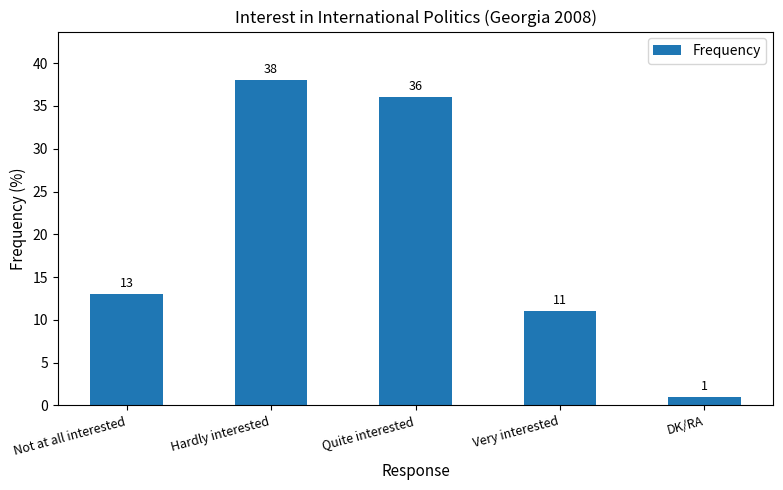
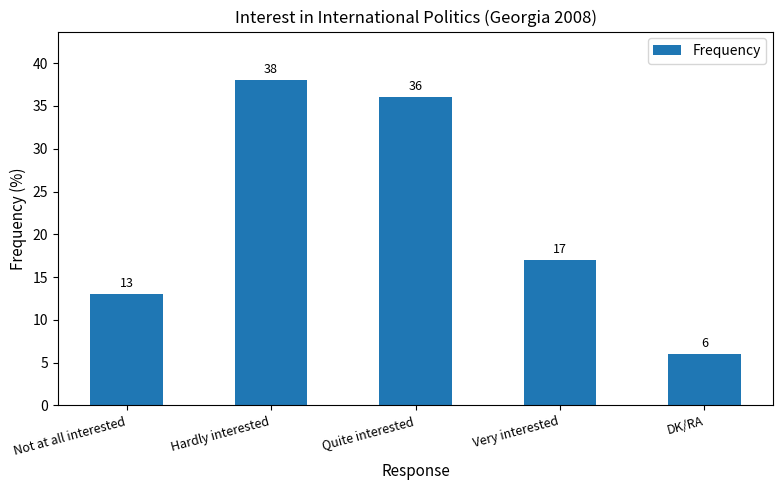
  {
    "Not at all interested": 13,
    "Hardly interested": 38,
    "Quite interested": 36,
-   "Very interested": 11,
-   "DK/RA": 1
+   "Very interested": 17,
+   "DK/RA": 6
  }
